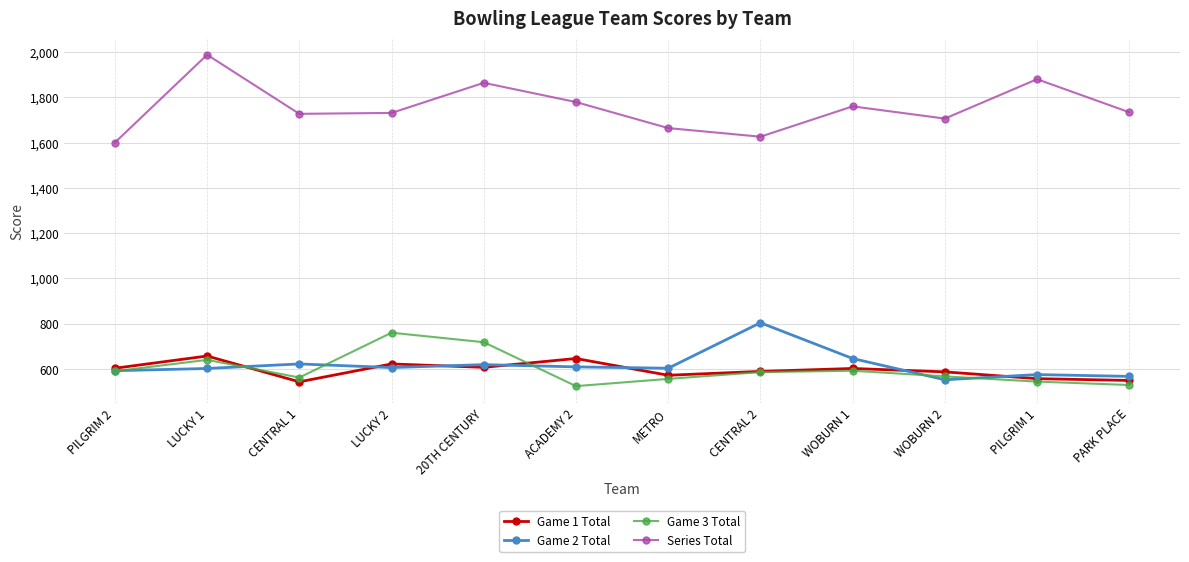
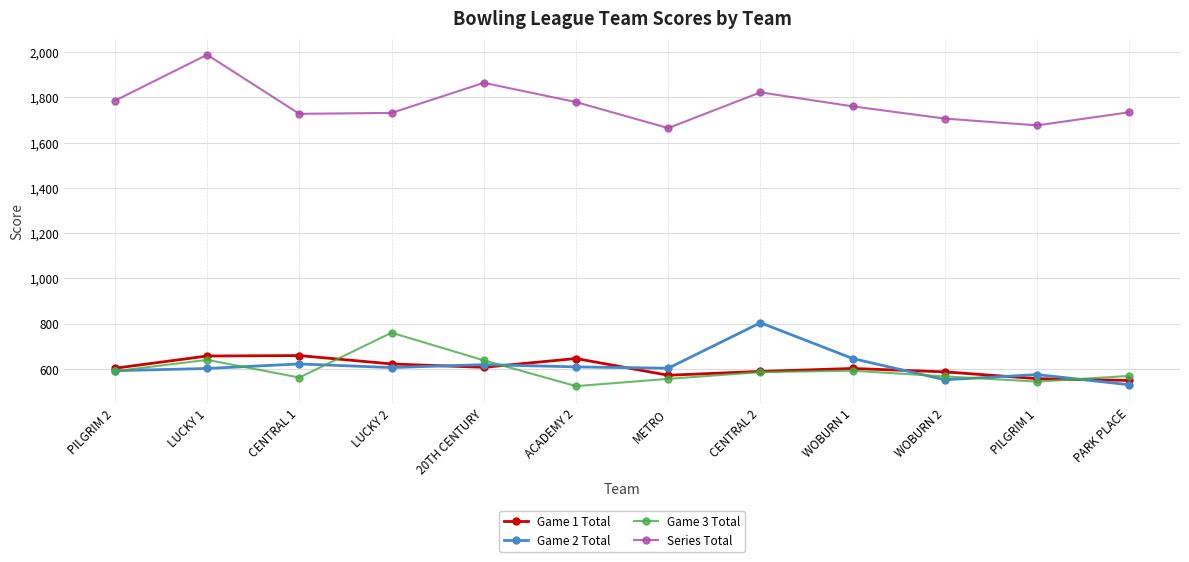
  {
    "Game 1 Total": {
      "LUCKY 1": "660",
-     "CENTRAL 1": "540",
+     "CENTRAL 1": "660",
      "LUCKY 2": "620",
      "20TH CENTURY": "610",
      "ACADEMY 2": "650",
      "METRO": "570",
      "WOBURN 2": "590",
      "PILGRIM 1": "560",
      "PARK PLACE": "550"
    },
    "Game 2 Total": {
      "LUCKY 1": "600",
      "CENTRAL 1": "620",
      "LUCKY 2": "610",
      "20TH CENTURY": "620",
      "ACADEMY 2": "610",
      "METRO": "600",
      "CENTRAL 2": "800",
      "WOBURN 1": "650",
      "WOBURN 2": "550",
      "PILGRIM 1": "580",
-     "PARK PLACE": "570"
+     "PARK PLACE": "530"
    },
    "Game 3 Total": {
      "LUCKY 1": "640",
      "CENTRAL 1": "560",
      "LUCKY 2": "760",
-     "20TH CENTURY": "720",
+     "20TH CENTURY": "640",
      "ACADEMY 2": "520",
      "METRO": "560",
      "WOBURN 2": "570",
      "PILGRIM 1": "540",
-     "PARK PLACE": "530"
+     "PARK PLACE": "570"
    },
    "Series Total": {
-     "PILGRIM 2": "1,600",
+     "PILGRIM 2": "1,790",
      "LUCKY 1": "1,990",
      "CENTRAL 1": "1,730",
      "LUCKY 2": "1,730",
      "20TH CENTURY": "1,860",
      "ACADEMY 2": "1,780",
      "METRO": "1,660",
-     "CENTRAL 2": "1,630",
+     "CENTRAL 2": "1,820",
      "WOBURN 1": "1,760",
      "WOBURN 2": "1,710",
-     "PILGRIM 1": "1,880",
+     "PILGRIM 1": "1,680",
      "PARK PLACE": "1,730"
    }
  }
